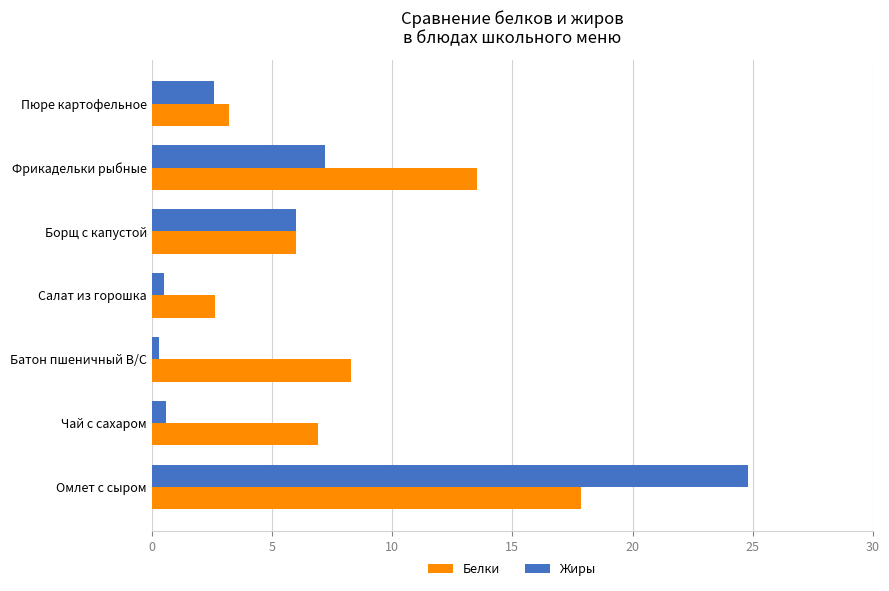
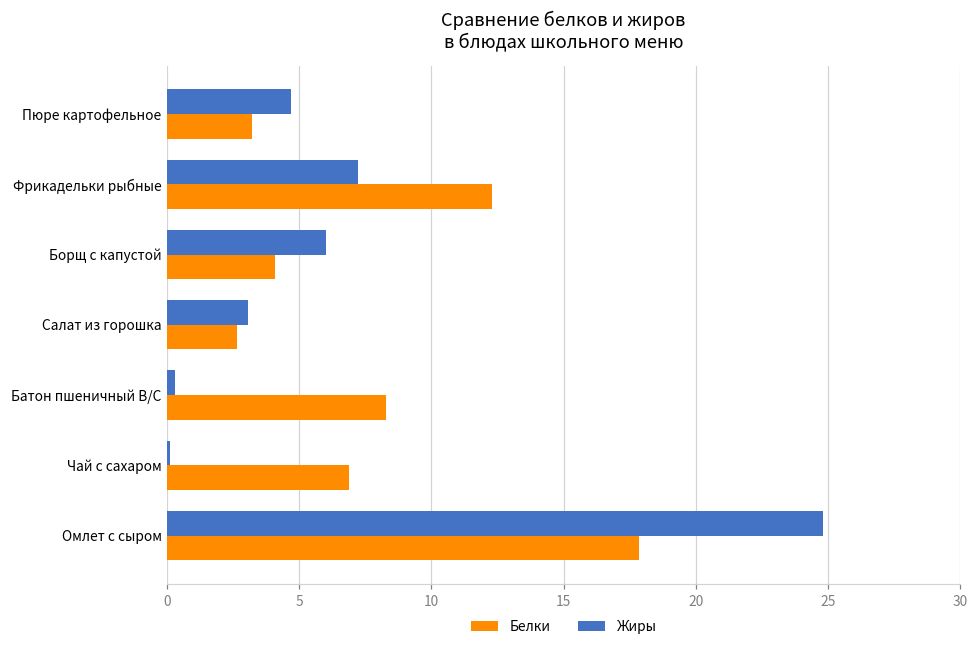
  {
    "Белки": {
      "Пюре картофельное": 3.2,
-     "Фрикадельки рыбные": 13.5,
-     "Борщ с капустой": 6.0,
+     "Фрикадельки рыбные": 12.3,
+     "Борщ с капустой": 4.1,
      "Салат из горошка": 2.6,
      "Батон пшеничный В/С": 8.3,
      "Чай с сахаром": 6.9,
      "Омлет с сыром": 17.9
    },
    "Жиры": {
-     "Пюре картофельное": 2.6,
+     "Пюре картофельное": 4.7,
      "Фрикадельки рыбные": 7.2,
      "Борщ с капустой": 6.0,
-     "Салат из горошка": 0.5,
+     "Салат из горошка": 3.1,
      "Батон пшеничный В/С": 0.3,
-     "Чай с сахаром": 0.6,
+     "Чай с сахаром": 0.1,
      "Омлет с сыром": 24.8
    }
  }
